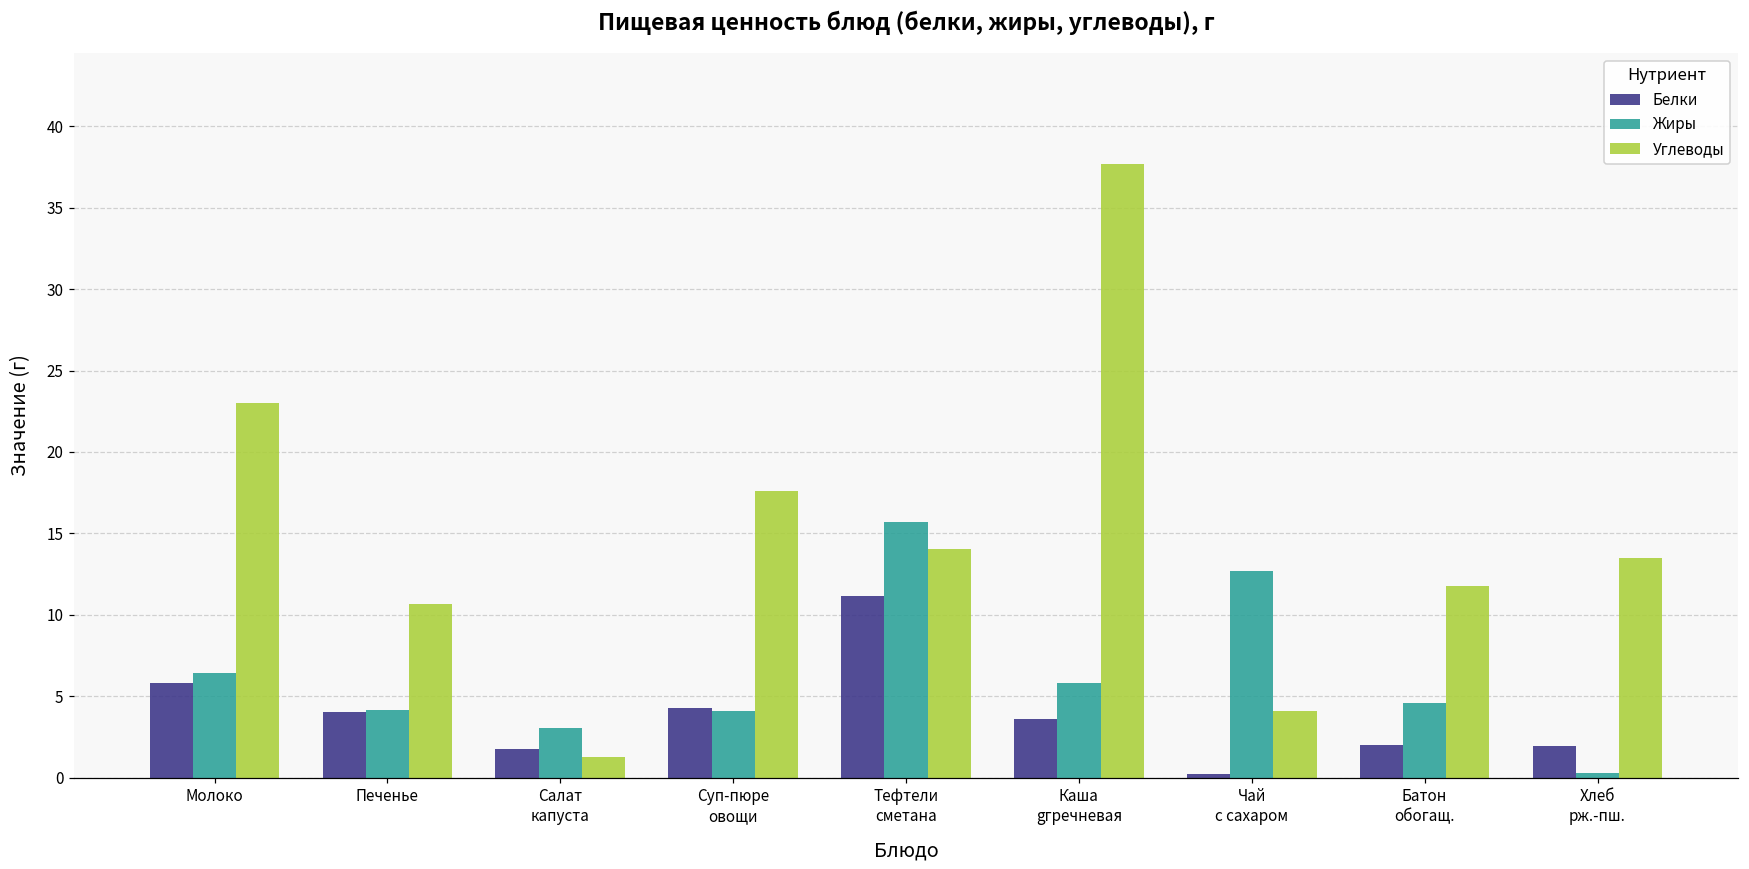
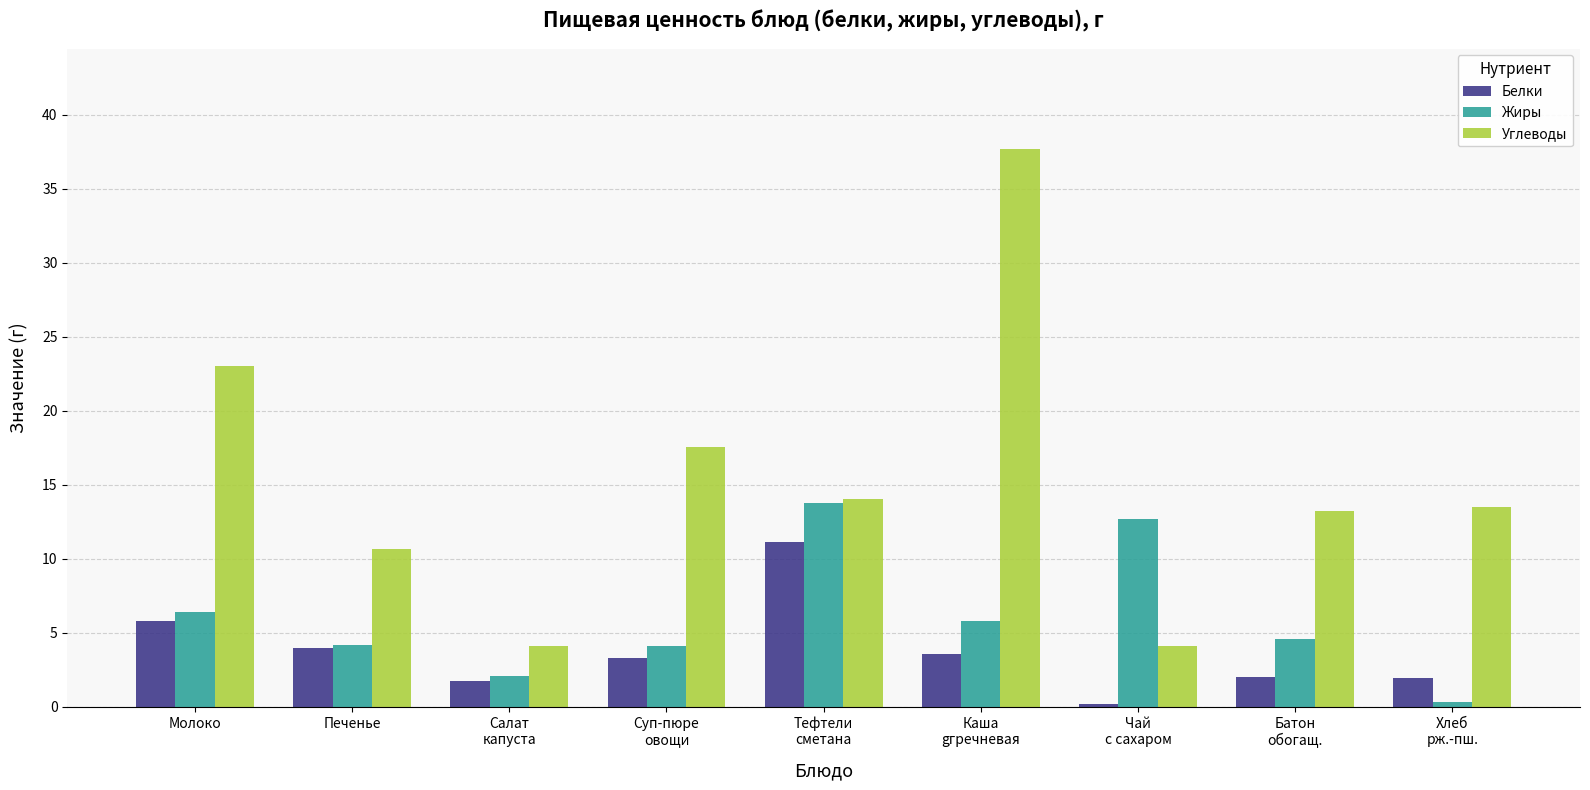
  {
    "Белки": {
      "Молоко": 5.8,
      "Печенье": 4.0,
      "Салат капуста": 1.8,
-     "Суп-пюре овощи": 4.3,
+     "Суп-пюре овощи": 3.3,
      "Тефтели сметана": 11.1,
      "Каша gгречневая": 3.6,
      "Чай с сахаром": 0.2,
      "Батон обогащ.": 2.0,
      "Хлеб рж.-пш.": 2.0
    },
    "Жиры": {
      "Молоко": 6.4,
      "Печенье": 4.2,
-     "Салат капуста": 3.1,
+     "Салат капуста": 2.1,
      "Суп-пюре овощи": 4.1,
-     "Тефтели сметана": 15.7,
+     "Тефтели сметана": 13.8,
      "Каша gгречневая": 5.8,
      "Чай с сахаром": 12.7,
      "Батон обогащ.": 4.6,
      "Хлеб рж.-пш.": 0.3
    },
    "Углеводы": {
      "Молоко": 23.0,
      "Печенье": 10.7,
-     "Салат капуста": 1.3,
+     "Салат капуста": 4.1,
      "Суп-пюре овощи": 17.6,
      "Тефтели сметана": 14.1,
      "Каша gгречневая": 37.7,
      "Чай с сахаром": 4.1,
-     "Батон обогащ.": 11.8,
+     "Батон обогащ.": 13.3,
      "Хлеб рж.-пш.": 13.5
    }
  }
